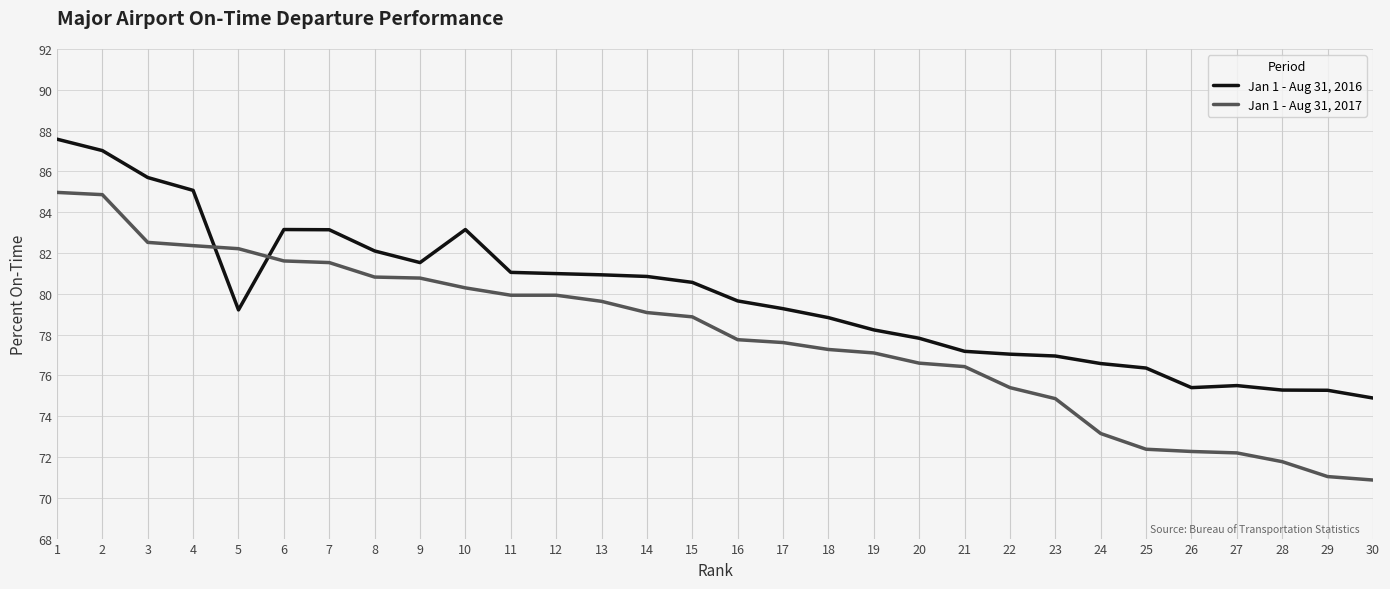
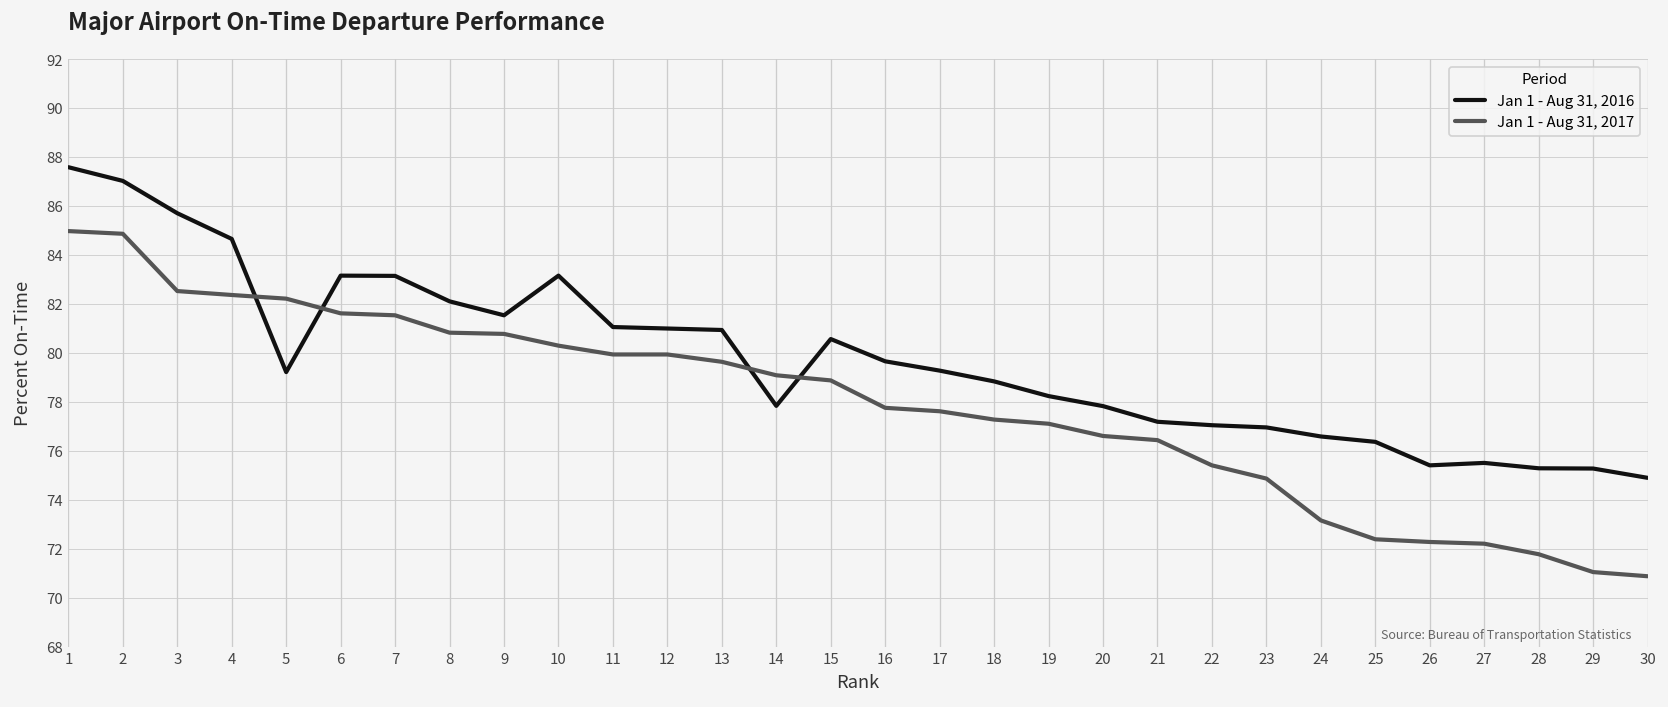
  {
    "Jan 1 - Aug 31, 2016": {
      "1": 87.6,
      "2": 87.0,
      "3": 85.7,
-     "4": 85.1,
+     "4": 84.7,
      "5": 79.2,
      "6": 83.2,
      "7": 83.1,
      "8": 82.1,
      "9": 81.5,
      "10": 83.2,
      "11": 81.1,
      "12": 81.0,
      "13": 80.9,
-     "14": 80.9,
+     "14": 77.8,
      "15": 80.6,
      "16": 79.7,
      "17": 79.3,
      "18": 78.8,
      "19": 78.2,
      "20": 77.8,
      "21": 77.2,
      "22": 77.0,
      "23": 77.0,
      "24": 76.6,
      "25": 76.4,
      "26": 75.4,
      "27": 75.5,
      "28": 75.3,
      "29": 75.3,
      "30": 74.9
    },
    "Jan 1 - Aug 31, 2017": {
      "1": 85.0,
      "2": 84.9,
      "3": 82.5,
      "4": 82.4,
      "5": 82.2,
      "6": 81.6,
      "7": 81.5,
      "8": 80.8,
      "9": 80.8,
      "10": 80.3,
      "11": 79.9,
      "12": 79.9,
      "13": 79.6,
      "14": 79.1,
      "15": 78.9,
      "16": 77.8,
      "17": 77.6,
      "18": 77.3,
      "19": 77.1,
      "20": 76.6,
      "21": 76.4,
      "22": 75.4,
      "23": 74.9,
      "24": 73.2,
      "25": 72.4,
      "26": 72.3,
      "27": 72.2,
      "28": 71.8,
      "29": 71.0,
      "30": 70.9
    }
  }
